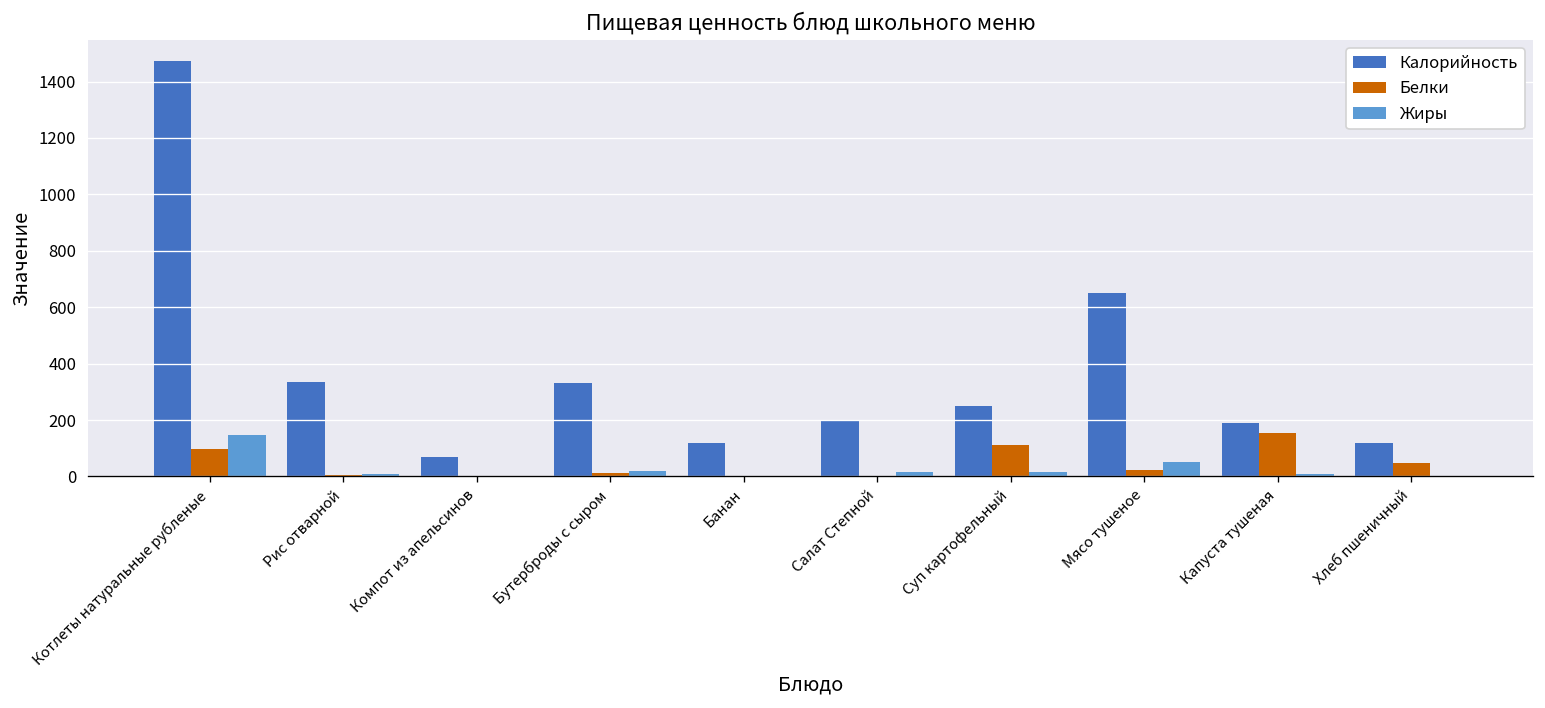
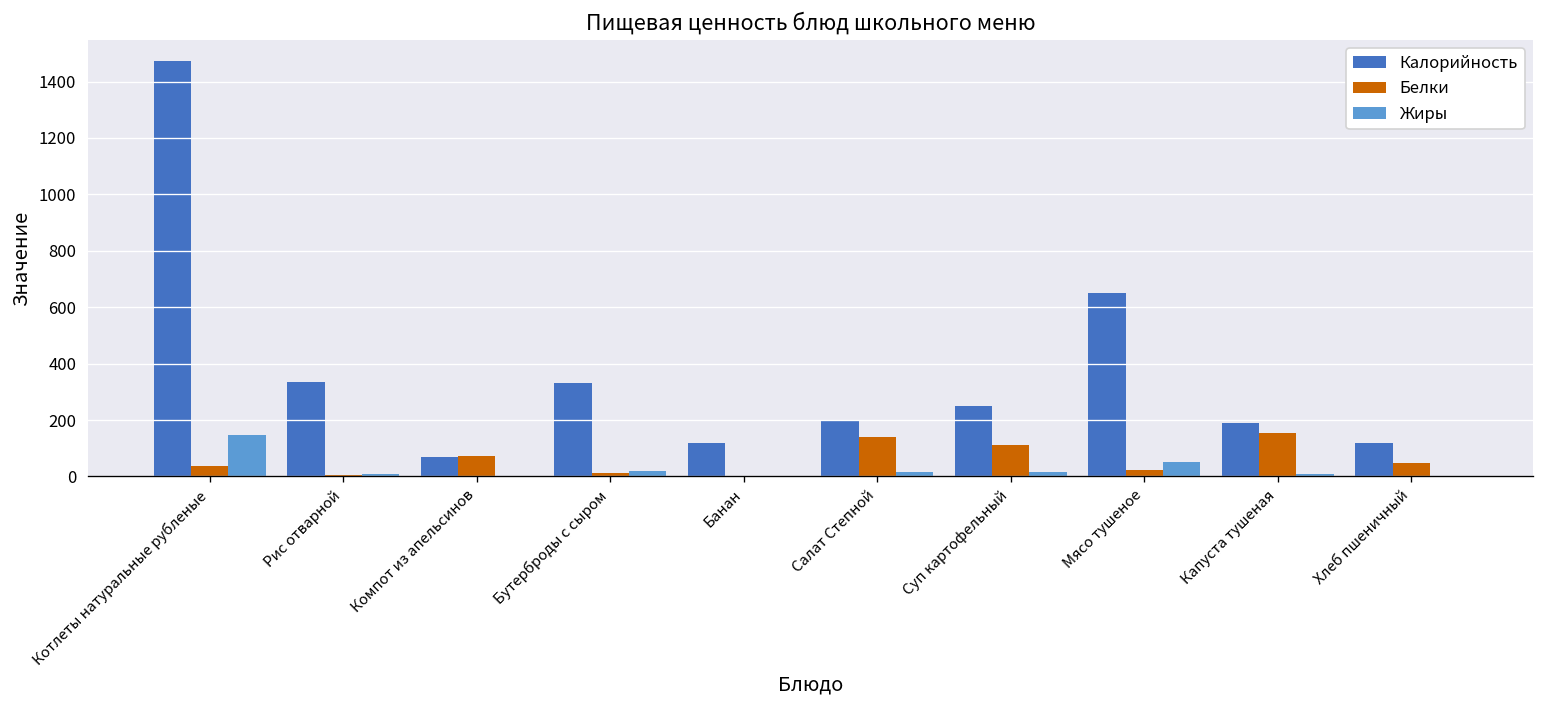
  {
    "Белки": {
-     "Котлеты натуральные рубленые": 100,
-     "Компот из апельсинов": 0,
+     "Котлеты натуральные рубленые": 40,
+     "Компот из апельсинов": 70,
      "Бутерброды с сыром": 10,
-     "Салат Степной": 0,
+     "Салат Степной": 140,
      "Суп картофельный": 110,
      "Мясо тушеное": 20,
      "Капуста тушеная": 150,
      "Хлеб пшеничный": 50
    }
  }
